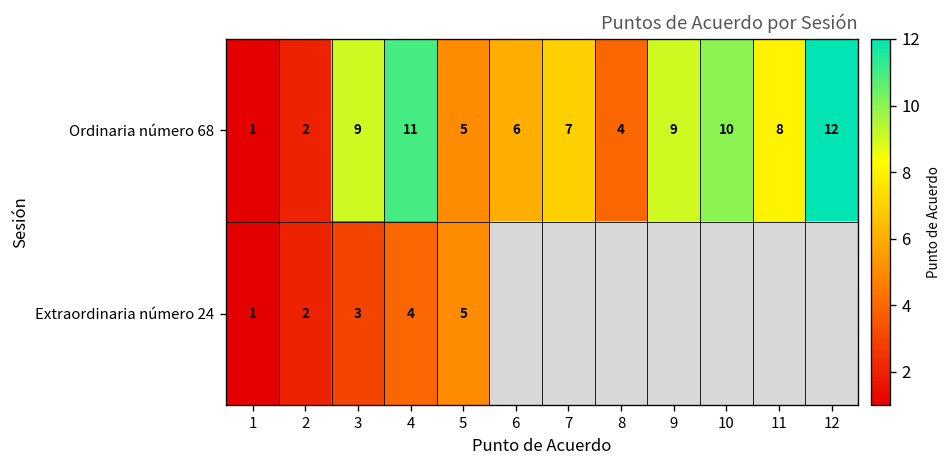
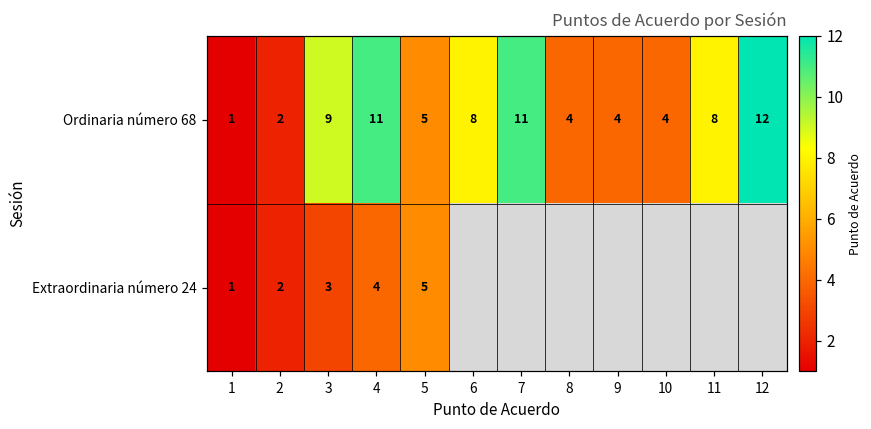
  {
    "Ordinaria número 68": {
      "1": 1,
      "2": 2,
      "3": 9,
      "4": 11,
      "5": 5,
-     "6": 6,
-     "7": 7,
+     "6": 8,
+     "7": 11,
      "8": 4,
-     "9": 9,
-     "10": 10,
+     "9": 4,
+     "10": 4,
      "11": 8,
      "12": 12
    },
    "Extraordinaria número 24": {
      "1": 1,
      "2": 2,
      "3": 3,
      "4": 4,
      "5": 5
    }
  }
